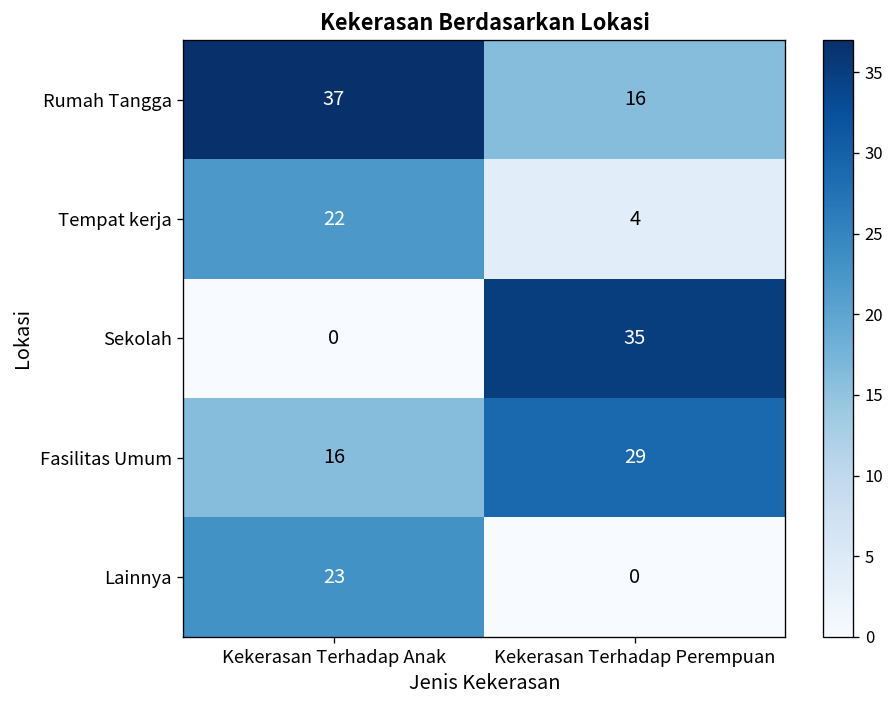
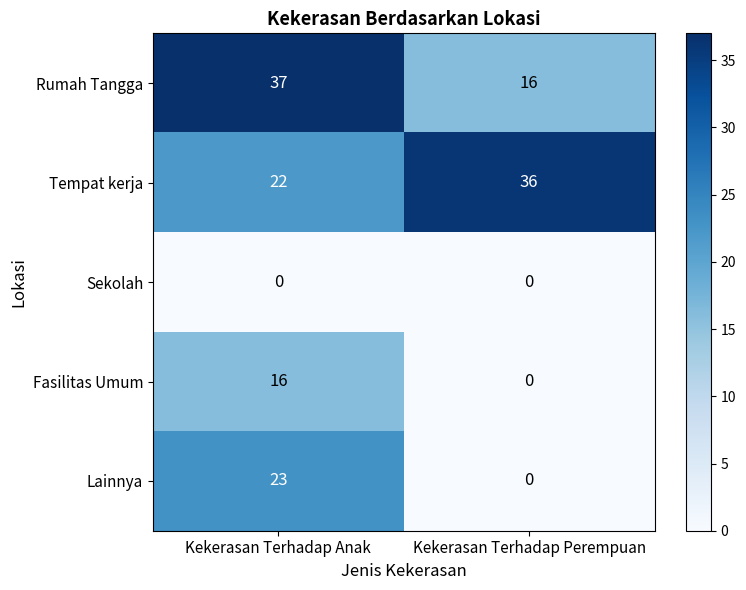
  {
    "Rumah Tangga": {
      "Kekerasan Terhadap Anak": 37,
      "Kekerasan Terhadap Perempuan": 16
    },
    "Tempat kerja": {
      "Kekerasan Terhadap Anak": 22,
-     "Kekerasan Terhadap Perempuan": 4
+     "Kekerasan Terhadap Perempuan": 36
    },
    "Sekolah": {
      "Kekerasan Terhadap Anak": 0,
-     "Kekerasan Terhadap Perempuan": 35
+     "Kekerasan Terhadap Perempuan": 0
    },
    "Fasilitas Umum": {
      "Kekerasan Terhadap Anak": 16,
-     "Kekerasan Terhadap Perempuan": 29
+     "Kekerasan Terhadap Perempuan": 0
    },
    "Lainnya": {
      "Kekerasan Terhadap Anak": 23,
      "Kekerasan Terhadap Perempuan": 0
    }
  }
